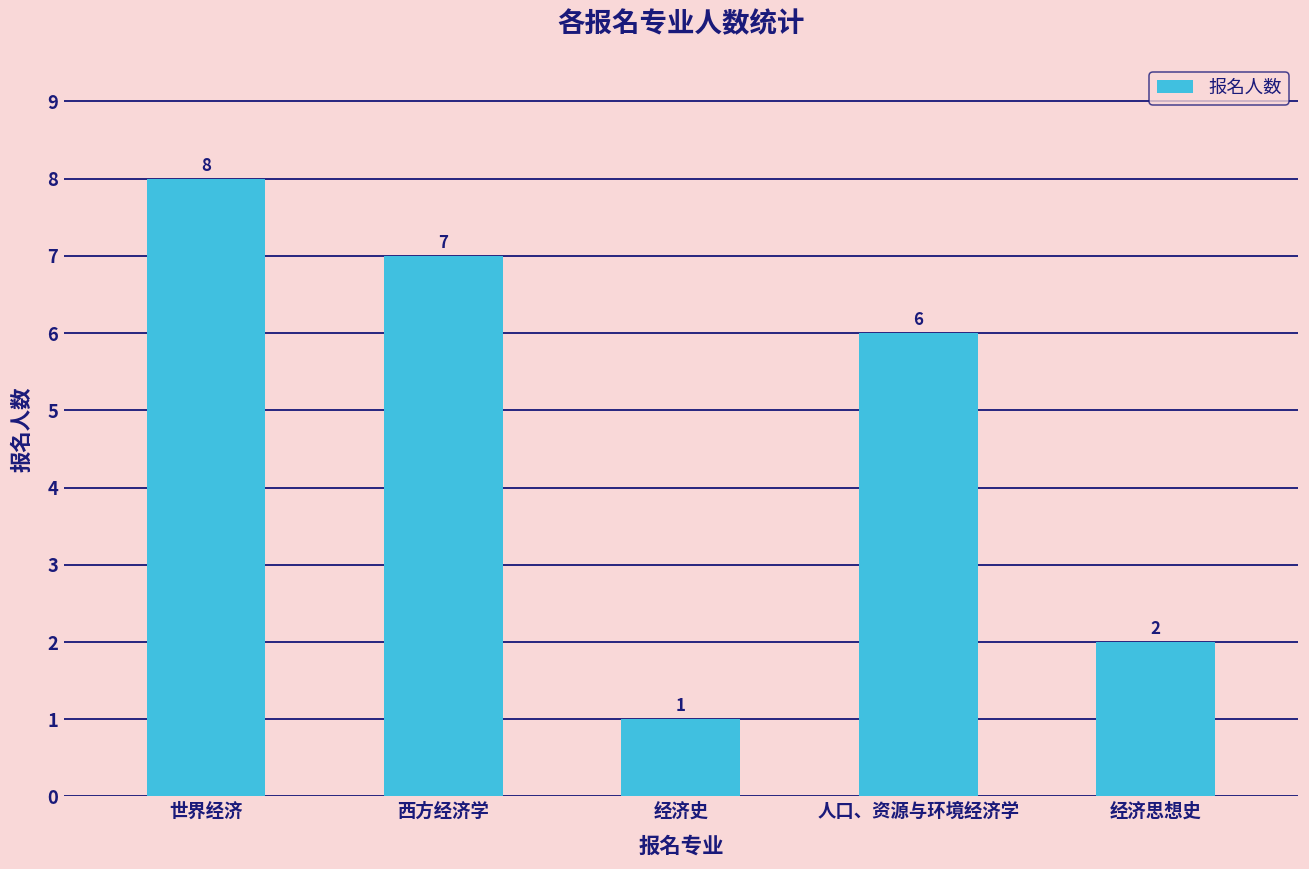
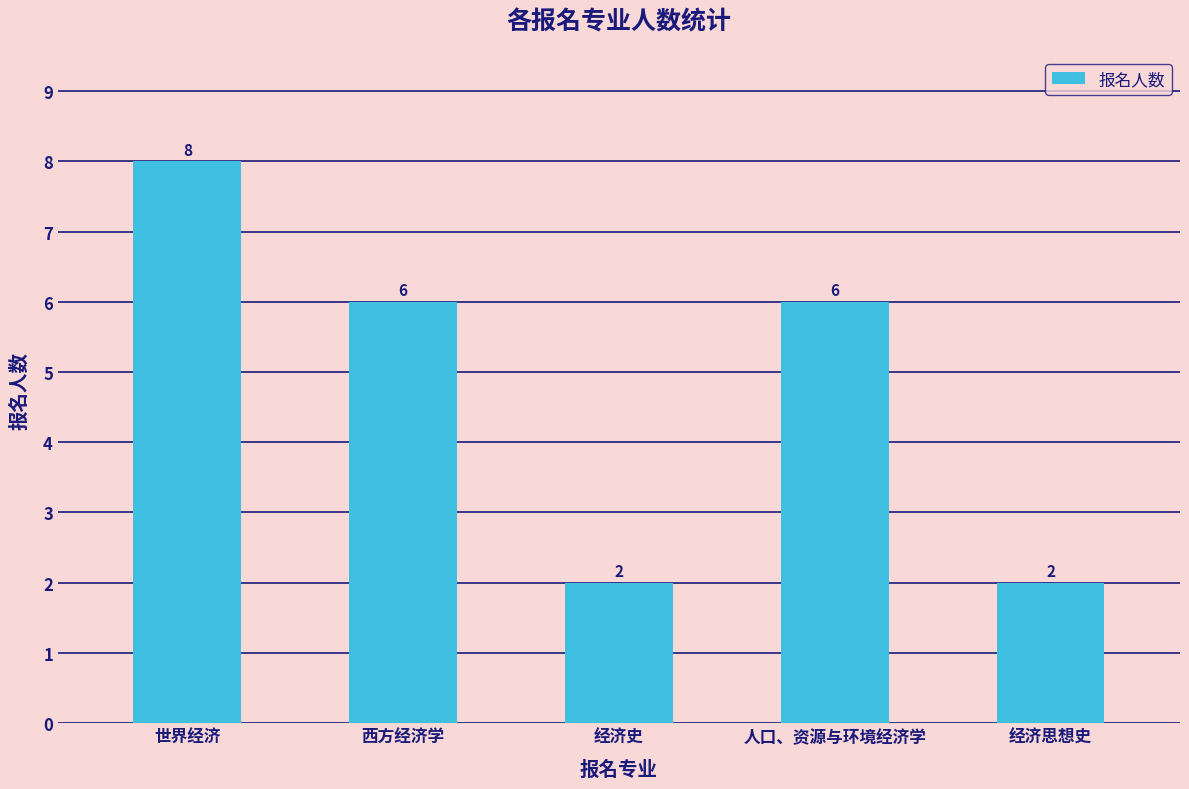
  {
    "世界经济": 8,
-   "西方经济学": 7,
-   "经济史": 1,
+   "西方经济学": 6,
+   "经济史": 2,
    "人口、资源与环境经济学": 6,
    "经济思想史": 2
  }
